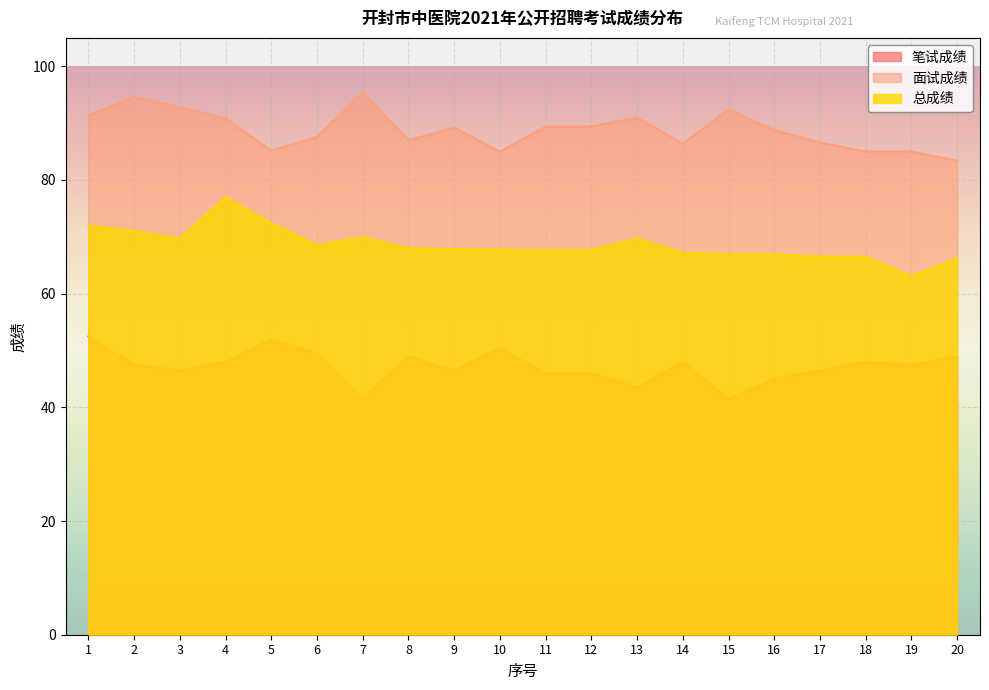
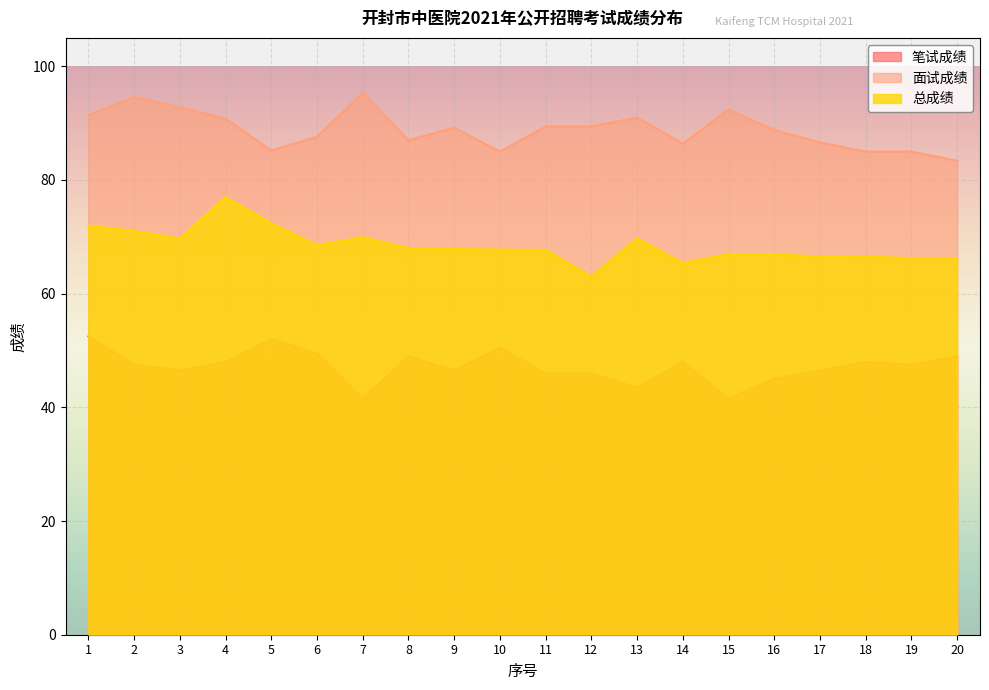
  {
    "总成绩": {
      "1": 72,
      "2": 71,
      "3": 70,
      "4": 77,
      "5": 72,
      "6": 69,
      "7": 70,
      "8": 68,
      "9": 68,
      "10": 68,
      "11": 68,
-     "12": 68,
+     "12": 63,
      "13": 70,
-     "14": 67,
+     "14": 65,
      "15": 67,
      "16": 67,
      "17": 67,
      "18": 67,
-     "19": 63,
+     "19": 66,
      "20": 66
    }
  }
